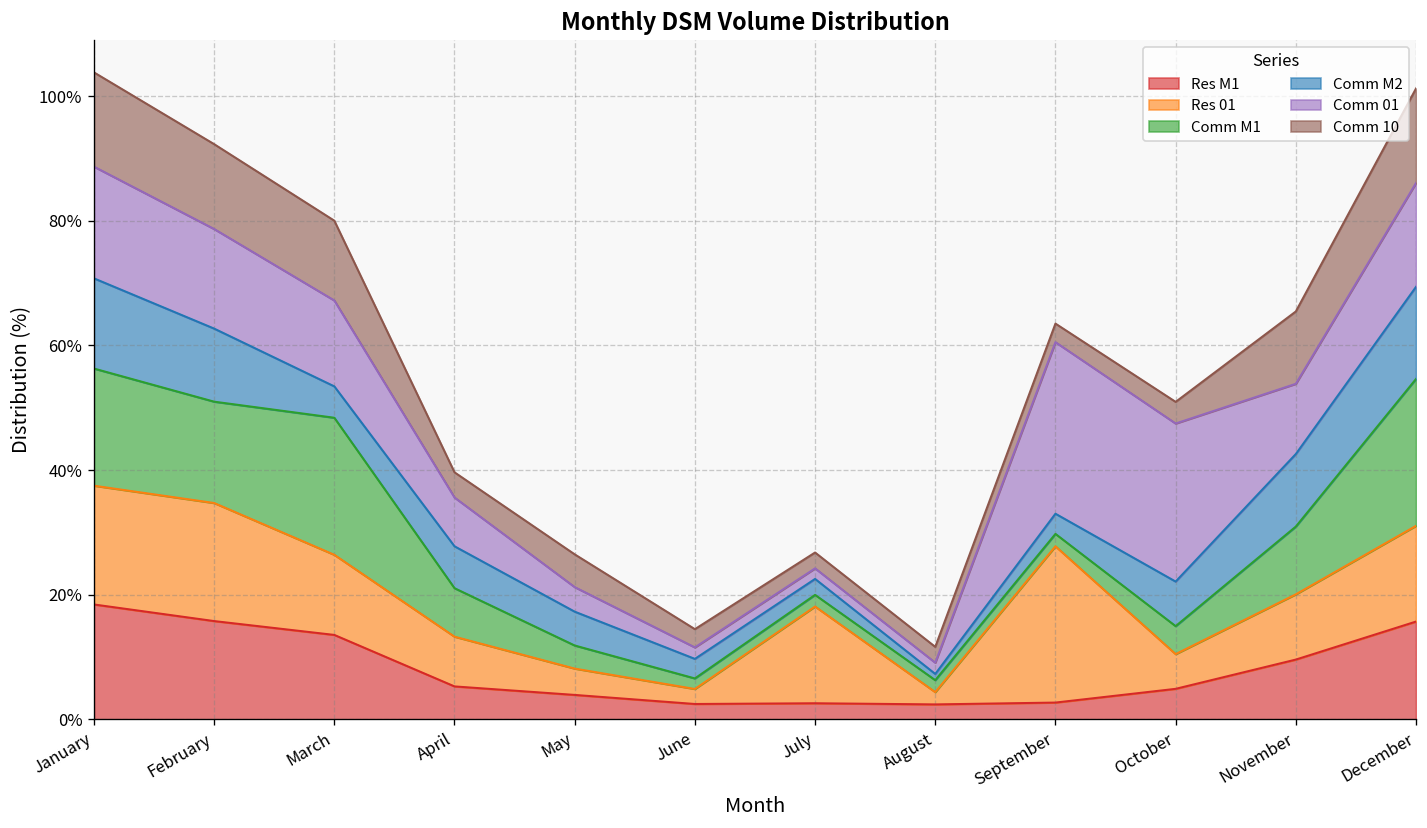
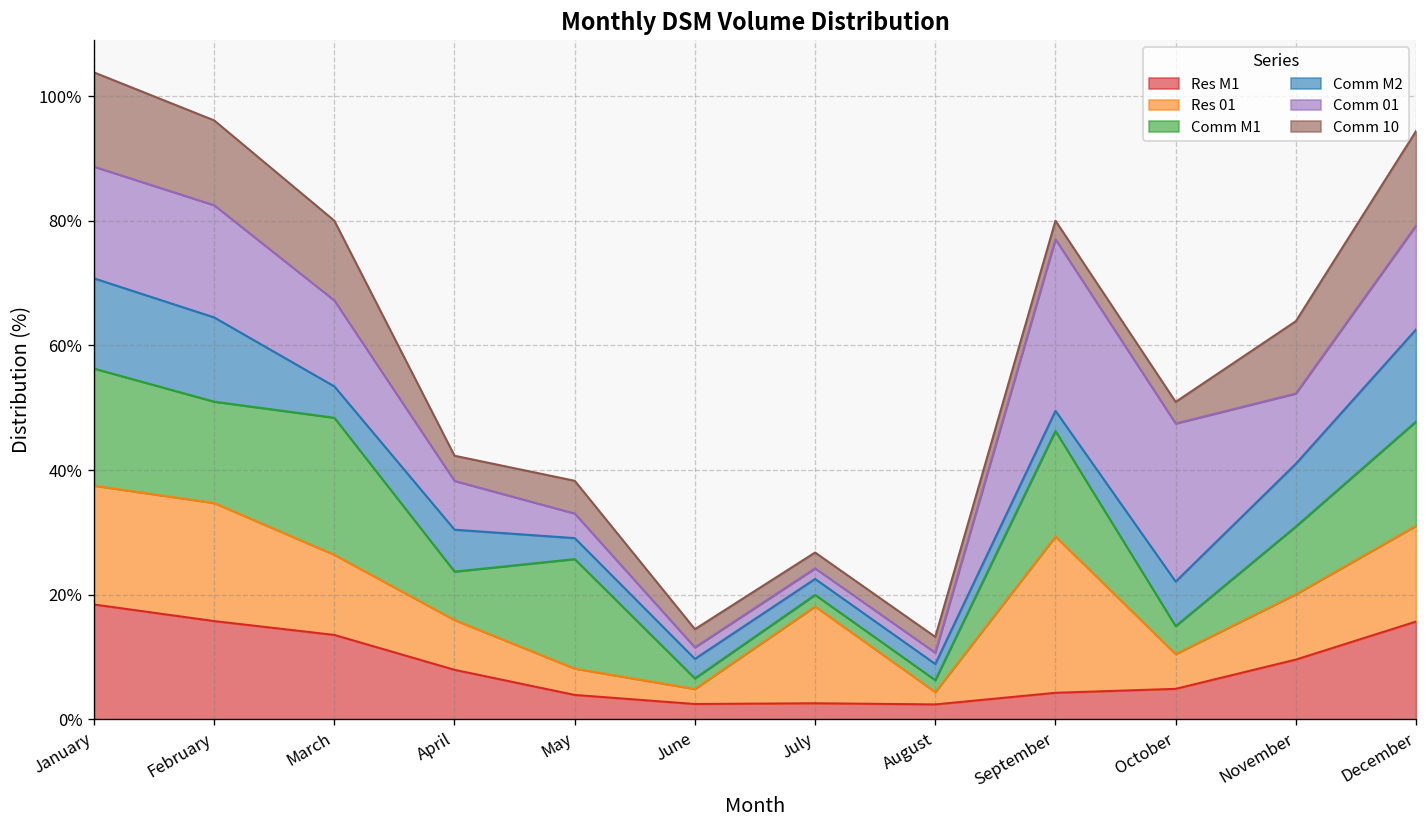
  {
    "Res M1": {
      "January": "18%",
      "February": "16%",
      "March": "14%",
-     "April": "5%",
+     "April": "8%",
      "May": "4%",
      "June": "2%",
      "July": "3%",
      "August": "2%",
-     "September": "3%",
+     "September": "4%",
      "October": "5%",
      "November": "10%",
      "December": "16%"
    },
    "Res 01": {
      "January": "19%",
      "February": "19%",
      "March": "13%",
      "April": "8%",
      "May": "4%",
      "June": "2%",
      "July": "16%",
      "August": "2%",
      "September": "25%",
      "October": "6%",
      "November": "10%",
      "December": "15%"
    },
    "Comm M1": {
      "January": "19%",
      "February": "16%",
      "March": "22%",
      "April": "8%",
-     "May": "4%",
+     "May": "18%",
      "June": "2%",
      "July": "2%",
      "August": "2%",
-     "September": "2%",
+     "September": "17%",
      "October": "4%",
      "November": "11%",
-     "December": "24%"
+     "December": "17%"
    },
    "Comm M2": {
      "January": "14%",
-     "February": "12%",
+     "February": "14%",
      "March": "5%",
      "April": "7%",
-     "May": "5%",
+     "May": "3%",
      "June": "3%",
      "July": "3%",
-     "August": "1%",
+     "August": "3%",
      "September": "3%",
      "October": "7%",
-     "November": "12%",
+     "November": "10%",
      "December": "15%"
    },
    "Comm 01": {
      "January": "18%",
-     "February": "16%",
+     "February": "18%",
      "March": "14%",
      "April": "8%",
      "May": "4%",
      "June": "2%",
      "July": "2%",
      "August": "2%",
      "September": "28%",
      "October": "25%",
      "November": "11%",
      "December": "17%"
    },
    "Comm 10": {
      "January": "15%",
      "February": "14%",
      "March": "13%",
      "April": "4%",
      "May": "5%",
      "June": "3%",
      "July": "3%",
      "August": "3%",
      "September": "3%",
      "October": "3%",
      "November": "12%",
      "December": "15%"
    }
  }
